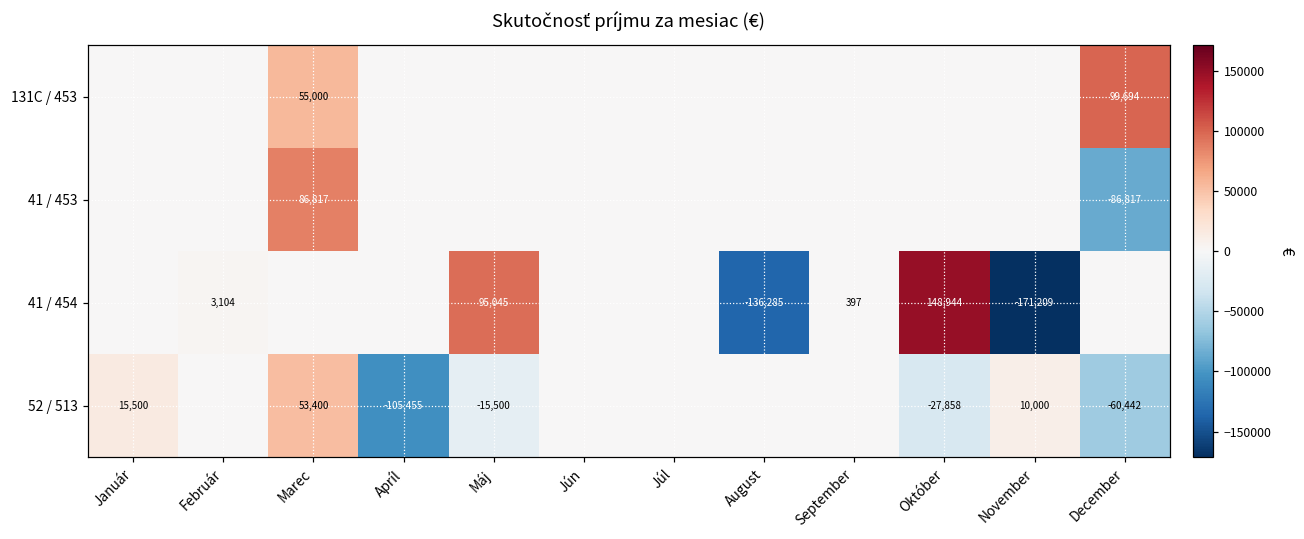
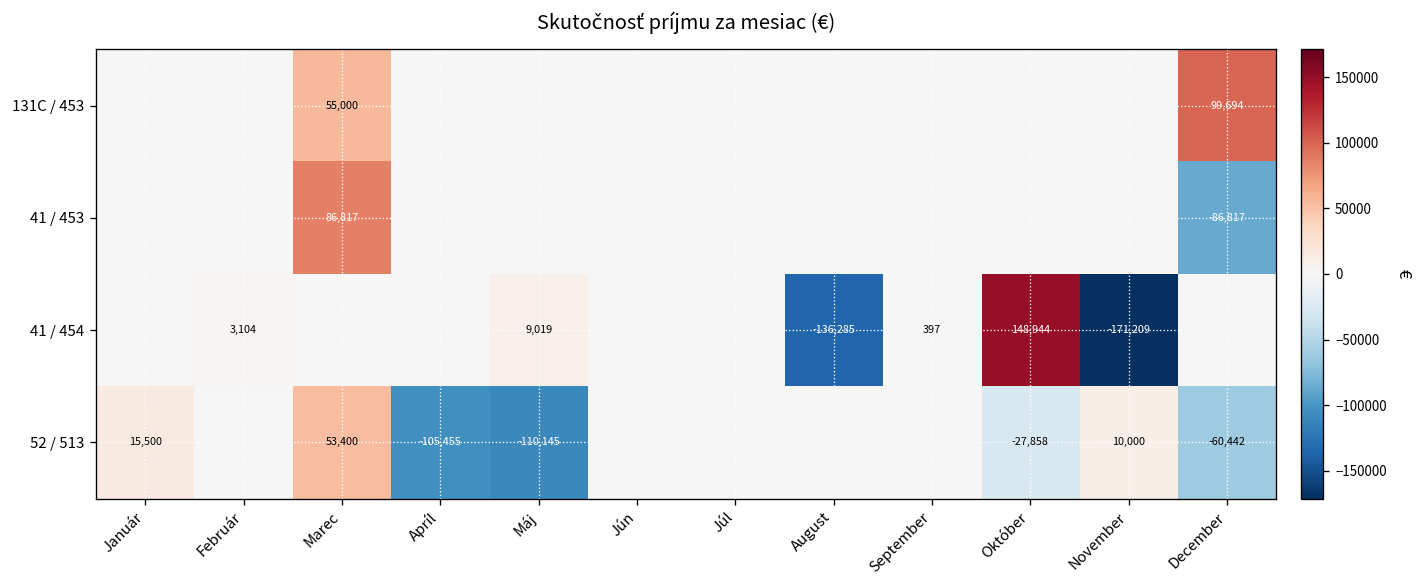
  {
    "131C / 453": {
      "Marec": "55,000",
      "December": "99,694"
    },
    "41 / 453": {
      "Marec": "86,817",
      "December": "-86,817"
    },
    "41 / 454": {
      "Február": "3,104",
-     "Máj": "95,045",
+     "Máj": "9,019",
      "August": "-136,285",
      "September": "397",
      "Október": "148,944",
      "November": "-171,209"
    },
    "52 / 513": {
      "Január": "15,500",
      "Marec": "53,400",
      "Apríl": "-105,455",
-     "Máj": "-15,500",
+     "Máj": "-110,145",
      "Október": "-27,858",
      "November": "10,000",
      "December": "-60,442"
    }
  }
